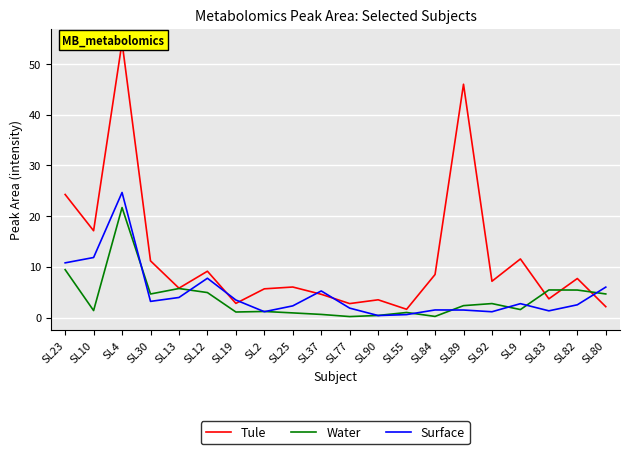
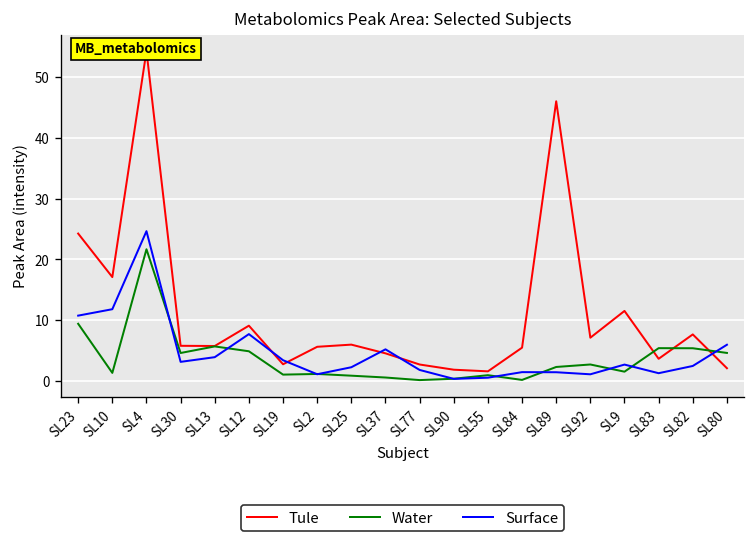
  {
    "Tule": {
      "SL23": 24,
      "SL10": 17,
-     "SL30": 11,
+     "SL30": 6,
      "SL12": 9,
      "SL19": 3,
      "SL2": 6,
      "SL25": 6,
      "SL37": 5,
      "SL77": 3,
-     "SL90": 3,
+     "SL90": 2,
      "SL55": 2,
-     "SL84": 8,
+     "SL84": 6,
      "SL89": 46,
      "SL92": 7,
      "SL9": 12,
      "SL83": 4,
      "SL82": 8,
      "SL80": 2
    },
    "Water": {
      "SL23": 9,
      "SL10": 1,
      "SL4": 22,
      "SL30": 5,
      "SL12": 5,
      "SL19": 1,
      "SL25": 1,
      "SL37": 1,
      "SL77": 0,
      "SL84": 0,
      "SL89": 2,
      "SL92": 3,
      "SL9": 2,
      "SL83": 5,
      "SL82": 5,
      "SL80": 5
    },
    "Surface": {
      "SL23": 11,
      "SL10": 12,
      "SL4": 25,
      "SL30": 3,
      "SL13": 4,
      "SL12": 8,
      "SL19": 3,
      "SL25": 2,
      "SL37": 5,
      "SL77": 2,
      "SL84": 1,
      "SL89": 1,
      "SL92": 1,
      "SL9": 3,
      "SL83": 1,
      "SL82": 3,
      "SL80": 6
    }
  }
